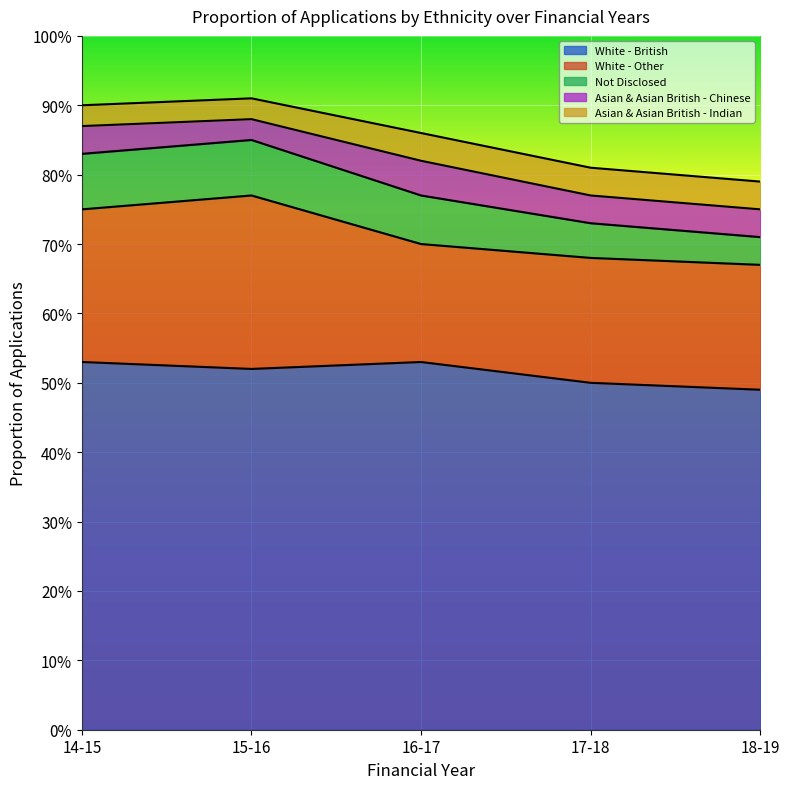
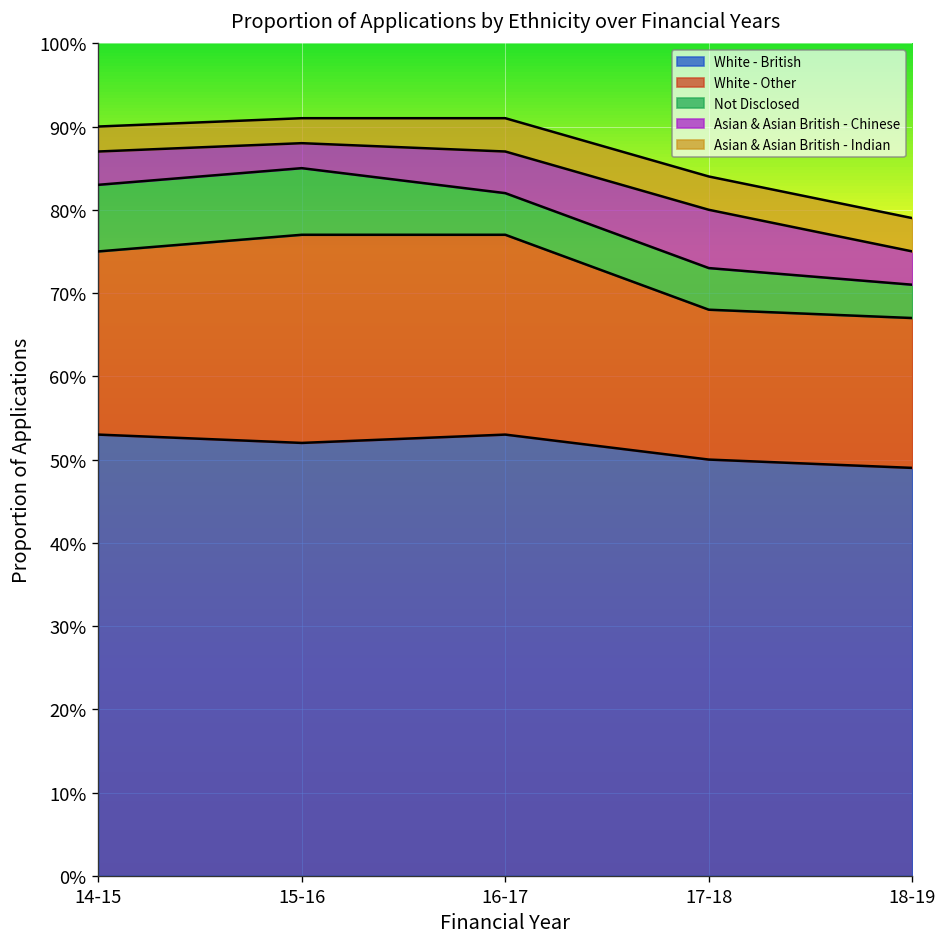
  {
    "White - British": {
      "14-15": "53%",
      "15-16": "52%",
      "16-17": "53%",
      "17-18": "50%",
      "18-19": "49%"
    },
    "White - Other": {
      "14-15": "22%",
      "15-16": "25%",
-     "16-17": "17%",
+     "16-17": "24%",
      "17-18": "18%",
      "18-19": "18%"
    },
    "Not Disclosed": {
      "14-15": "8%",
      "15-16": "8%",
-     "16-17": "7%",
+     "16-17": "5%",
      "17-18": "5%",
      "18-19": "4%"
    },
    "Asian & Asian British - Chinese": {
      "14-15": "4%",
      "15-16": "3%",
      "16-17": "5%",
-     "17-18": "4%",
+     "17-18": "7%",
      "18-19": "4%"
    },
    "Asian & Asian British - Indian": {
      "14-15": "3%",
      "15-16": "3%",
      "16-17": "4%",
      "17-18": "4%",
      "18-19": "4%"
    }
  }
